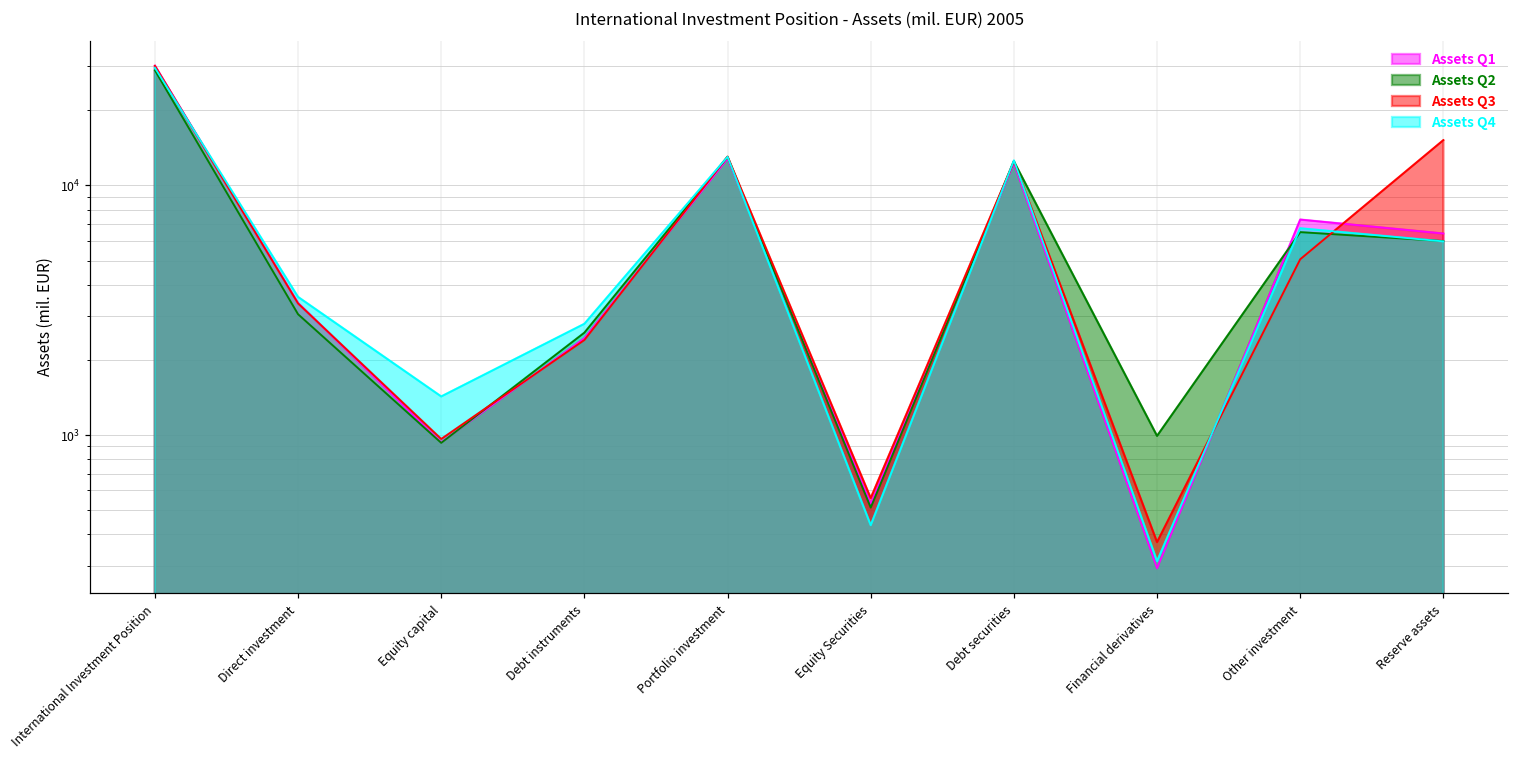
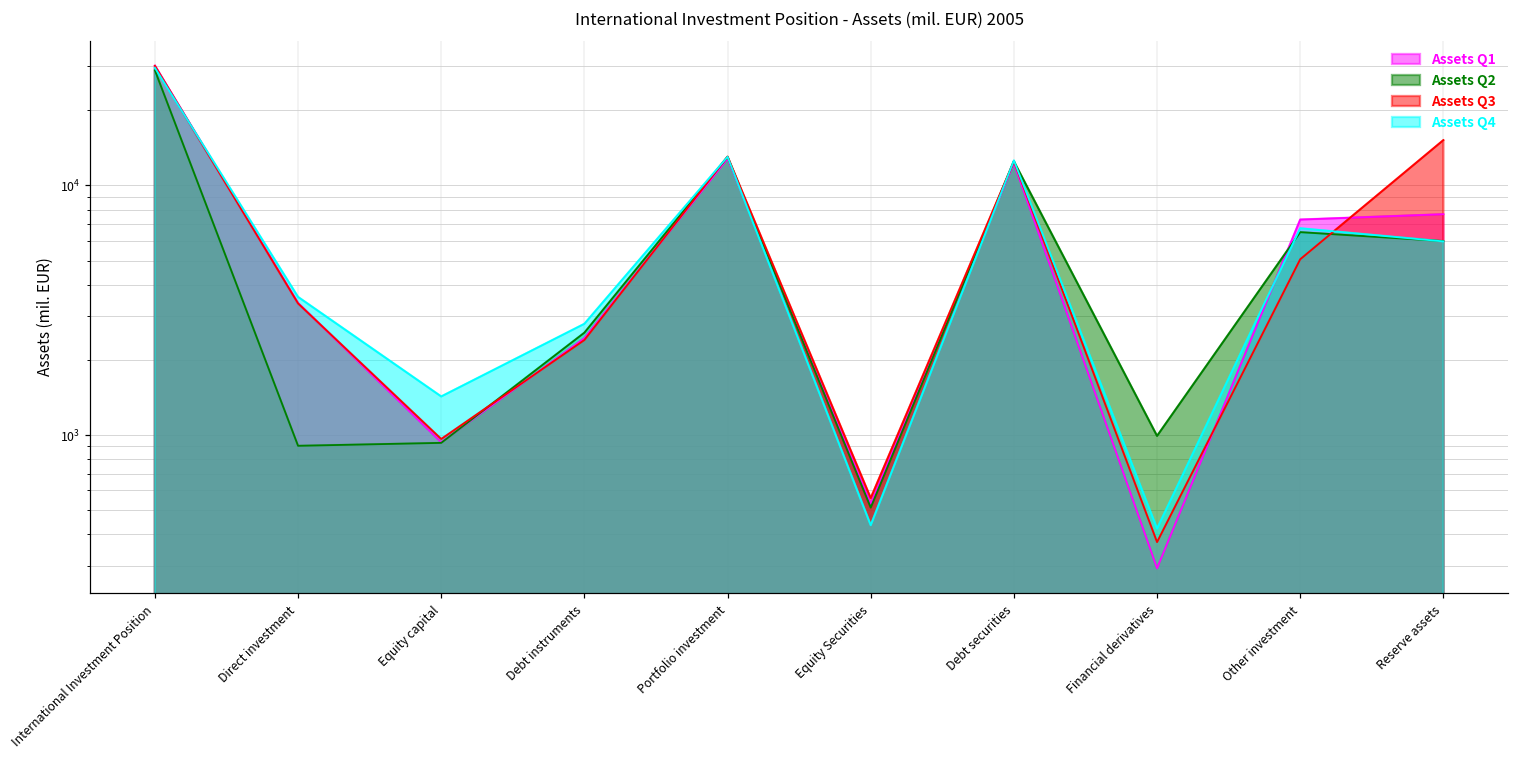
  {
    "Assets Q1": {
      "Equity Securities": 530,
      "Financial derivatives": 290,
      "Other investment": 7300,
-     "Reserve assets": 6400
+     "Reserve assets": 7700
    },
    "Assets Q2": {
-     "Direct investment": 3000,
+     "Direct investment": 910,
      "Debt instruments": 2600,
      "Equity Securities": 510,
      "Financial derivatives": 1000,
      "Other investment": 6500
    },
    "Assets Q3": {
      "Equity capital": 960,
      "Equity Securities": 560,
      "Financial derivatives": 370,
      "Other investment": 5100,
      "Reserve assets": 15000
    },
    "Assets Q4": {
      "Direct investment": 3600,
      "Equity capital": 1400,
      "Debt instruments": 2800,
      "Equity Securities": 440,
-     "Financial derivatives": 310,
+     "Financial derivatives": 420,
      "Other investment": 6700
    }
  }
